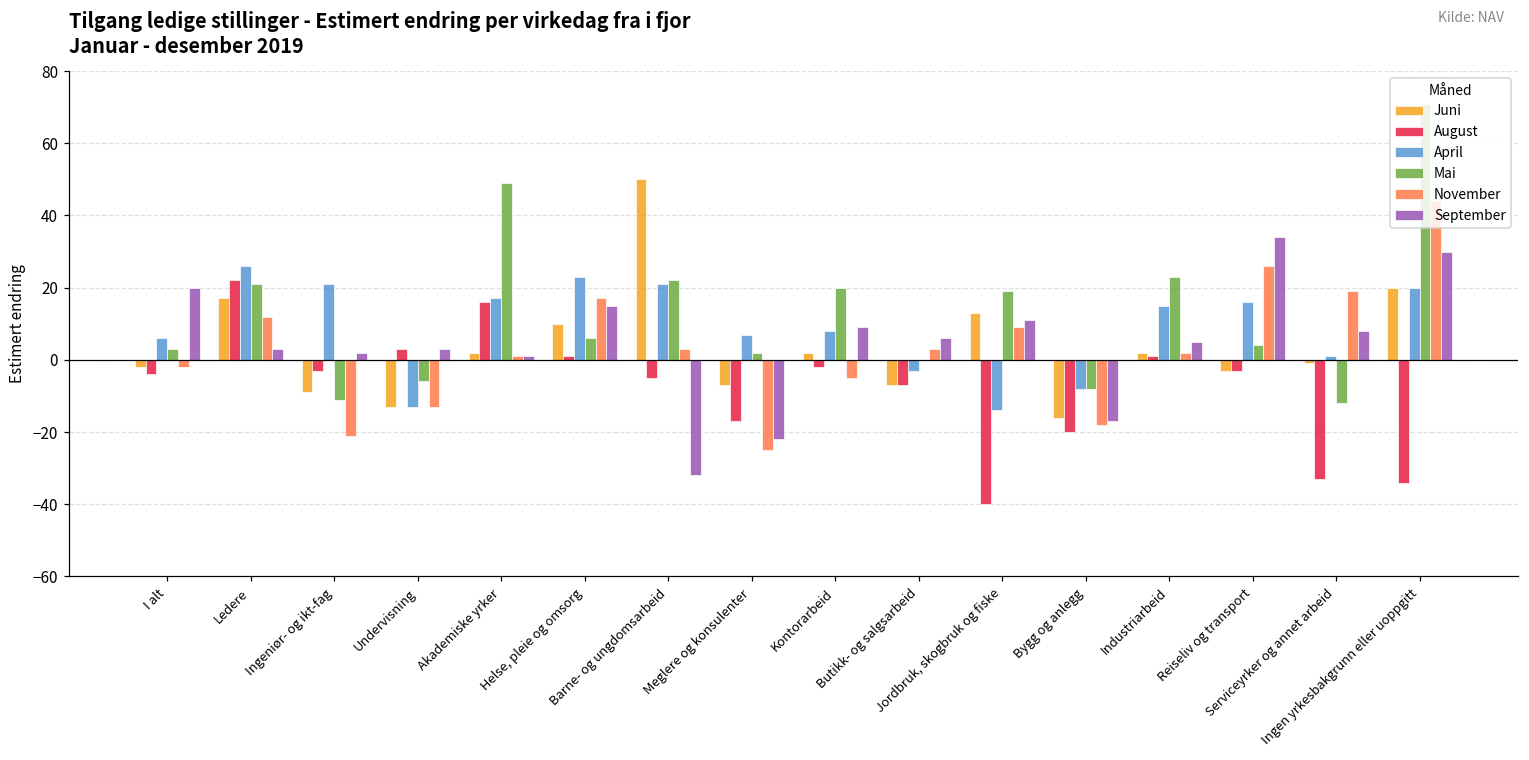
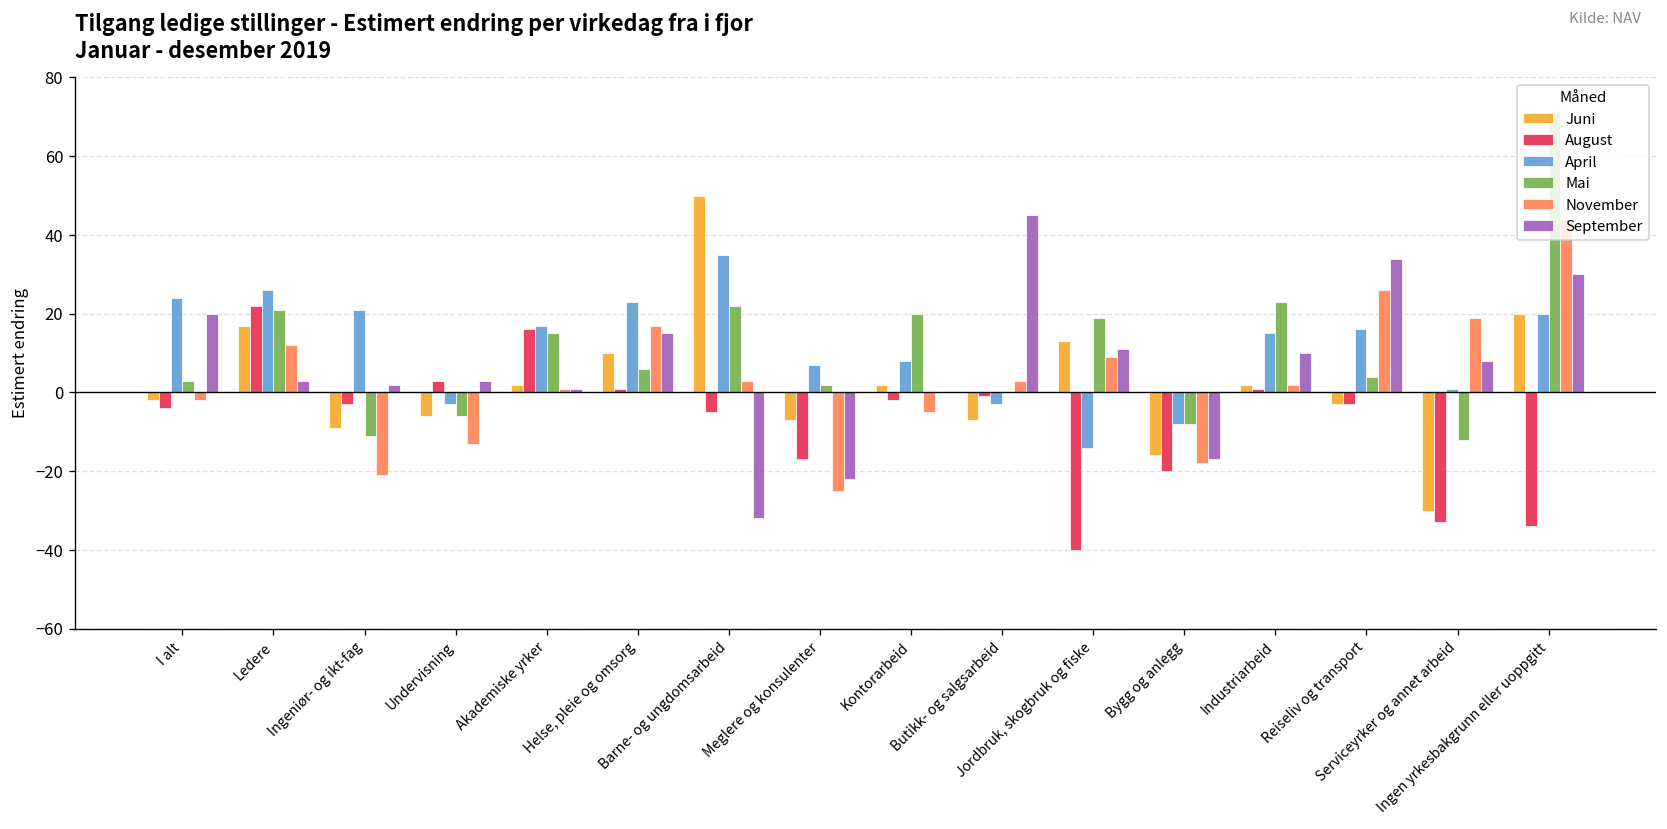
  {
    "Juni": {
      "I alt": -2,
      "Ledere": 17,
      "Ingeniør- og ikt-fag": -9,
-     "Undervisning": -13,
+     "Undervisning": -6,
      "Akademiske yrker": 2,
      "Helse, pleie og omsorg": 10,
      "Barne- og ungdomsarbeid": 50,
      "Meglere og konsulenter": -7,
      "Kontorarbeid": 2,
      "Butikk- og salgsarbeid": -7,
      "Jordbruk, skogbruk og fiske": 13,
      "Bygg og anlegg": -16,
      "Industriarbeid": 2,
      "Reiseliv og transport": -3,
-     "Serviceyrker og annet arbeid": -1,
+     "Serviceyrker og annet arbeid": -30,
      "Ingen yrkesbakgrunn eller uoppgitt": 20
    },
    "August": {
      "I alt": -4,
      "Ledere": 22,
      "Ingeniør- og ikt-fag": -3,
      "Undervisning": 3,
      "Akademiske yrker": 16,
      "Helse, pleie og omsorg": 1,
      "Barne- og ungdomsarbeid": -5,
      "Meglere og konsulenter": -17,
      "Kontorarbeid": -2,
-     "Butikk- og salgsarbeid": -7,
+     "Butikk- og salgsarbeid": -1,
      "Jordbruk, skogbruk og fiske": -40,
      "Bygg og anlegg": -20,
      "Industriarbeid": 1,
      "Reiseliv og transport": -3,
      "Serviceyrker og annet arbeid": -33,
      "Ingen yrkesbakgrunn eller uoppgitt": -34
    },
    "April": {
-     "I alt": 6,
+     "I alt": 24,
      "Ledere": 26,
      "Ingeniør- og ikt-fag": 21,
-     "Undervisning": -13,
+     "Undervisning": -3,
      "Akademiske yrker": 17,
      "Helse, pleie og omsorg": 23,
-     "Barne- og ungdomsarbeid": 21,
+     "Barne- og ungdomsarbeid": 35,
      "Meglere og konsulenter": 7,
      "Kontorarbeid": 8,
      "Butikk- og salgsarbeid": -3,
      "Jordbruk, skogbruk og fiske": -14,
      "Bygg og anlegg": -8,
      "Industriarbeid": 15,
      "Reiseliv og transport": 16,
      "Serviceyrker og annet arbeid": 1,
      "Ingen yrkesbakgrunn eller uoppgitt": 20
    },
    "Mai": {
      "I alt": 3,
      "Ledere": 21,
      "Ingeniør- og ikt-fag": -11,
      "Undervisning": -6,
-     "Akademiske yrker": 49,
+     "Akademiske yrker": 15,
      "Helse, pleie og omsorg": 6,
      "Barne- og ungdomsarbeid": 22,
      "Meglere og konsulenter": 2,
      "Kontorarbeid": 20,
      "Butikk- og salgsarbeid": 0,
      "Jordbruk, skogbruk og fiske": 19,
      "Bygg og anlegg": -8,
      "Industriarbeid": 23,
      "Reiseliv og transport": 4,
      "Serviceyrker og annet arbeid": -12
    },
    "November": {
      "I alt": -2,
      "Ledere": 12,
      "Ingeniør- og ikt-fag": -21,
      "Undervisning": -13,
      "Akademiske yrker": 1,
      "Helse, pleie og omsorg": 17,
      "Barne- og ungdomsarbeid": 3,
      "Meglere og konsulenter": -25,
      "Kontorarbeid": -5,
      "Butikk- og salgsarbeid": 3,
      "Jordbruk, skogbruk og fiske": 9,
      "Bygg og anlegg": -18,
      "Industriarbeid": 2,
      "Reiseliv og transport": 26,
      "Serviceyrker og annet arbeid": 19
    },
    "September": {
      "I alt": 20,
      "Ledere": 3,
      "Ingeniør- og ikt-fag": 2,
      "Undervisning": 3,
      "Akademiske yrker": 1,
      "Helse, pleie og omsorg": 15,
      "Barne- og ungdomsarbeid": -32,
      "Meglere og konsulenter": -22,
-     "Kontorarbeid": 9,
-     "Butikk- og salgsarbeid": 6,
+     "Kontorarbeid": 0,
+     "Butikk- og salgsarbeid": 45,
      "Jordbruk, skogbruk og fiske": 11,
      "Bygg og anlegg": -17,
-     "Industriarbeid": 5,
+     "Industriarbeid": 10,
      "Reiseliv og transport": 34,
      "Serviceyrker og annet arbeid": 8,
      "Ingen yrkesbakgrunn eller uoppgitt": 30
    }
  }
